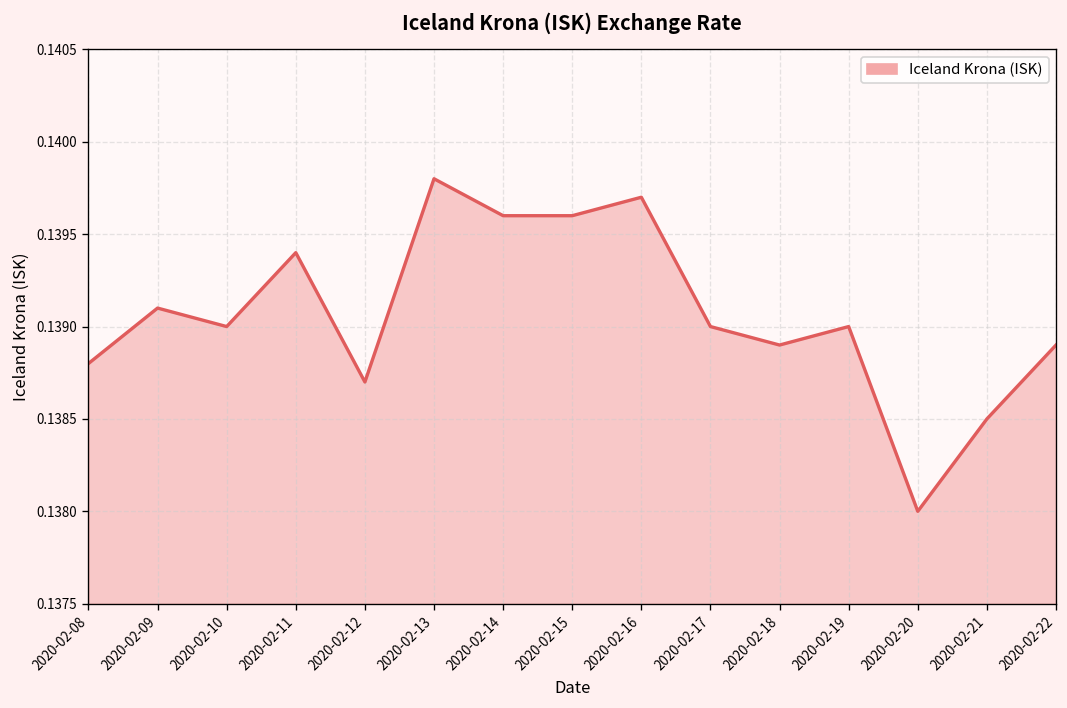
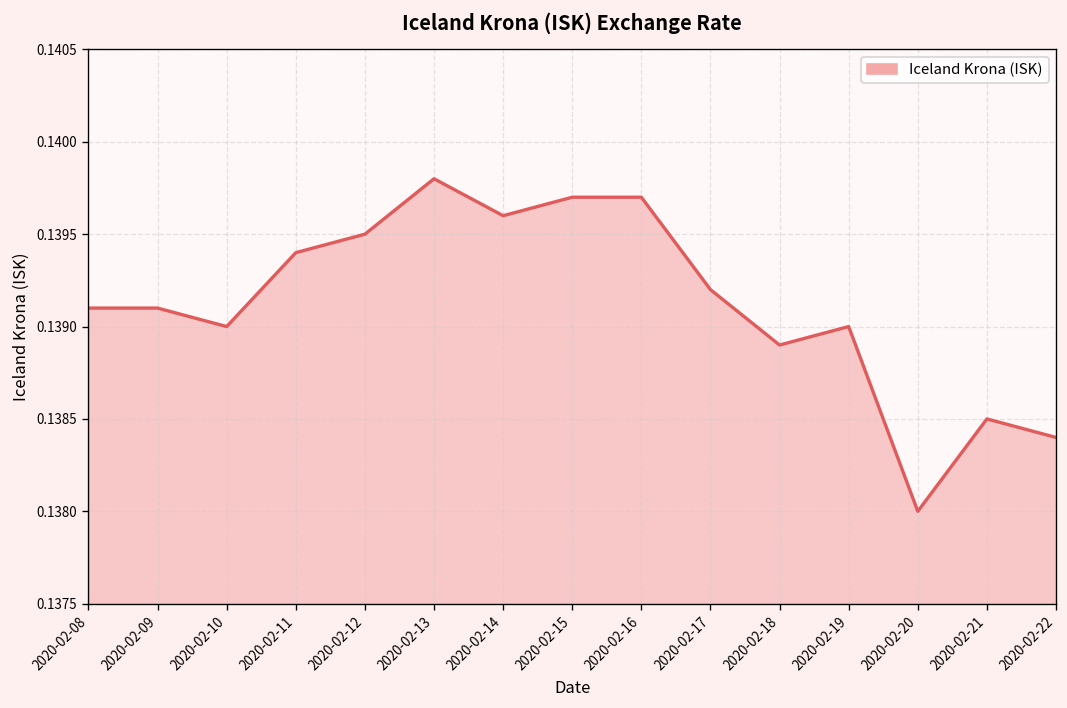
  {
-   "2020-02-08": 0.1388,
+   "2020-02-08": 0.1391,
    "2020-02-09": 0.1391,
    "2020-02-10": 0.1390,
    "2020-02-11": 0.1394,
-   "2020-02-12": 0.1387,
+   "2020-02-12": 0.1395,
    "2020-02-13": 0.1398,
    "2020-02-14": 0.1396,
-   "2020-02-15": 0.1396,
+   "2020-02-15": 0.1397,
    "2020-02-16": 0.1397,
-   "2020-02-17": 0.1390,
+   "2020-02-17": 0.1392,
    "2020-02-18": 0.1389,
    "2020-02-19": 0.1390,
    "2020-02-20": 0.1380,
    "2020-02-21": 0.1385,
-   "2020-02-22": 0.1389
+   "2020-02-22": 0.1384
  }
